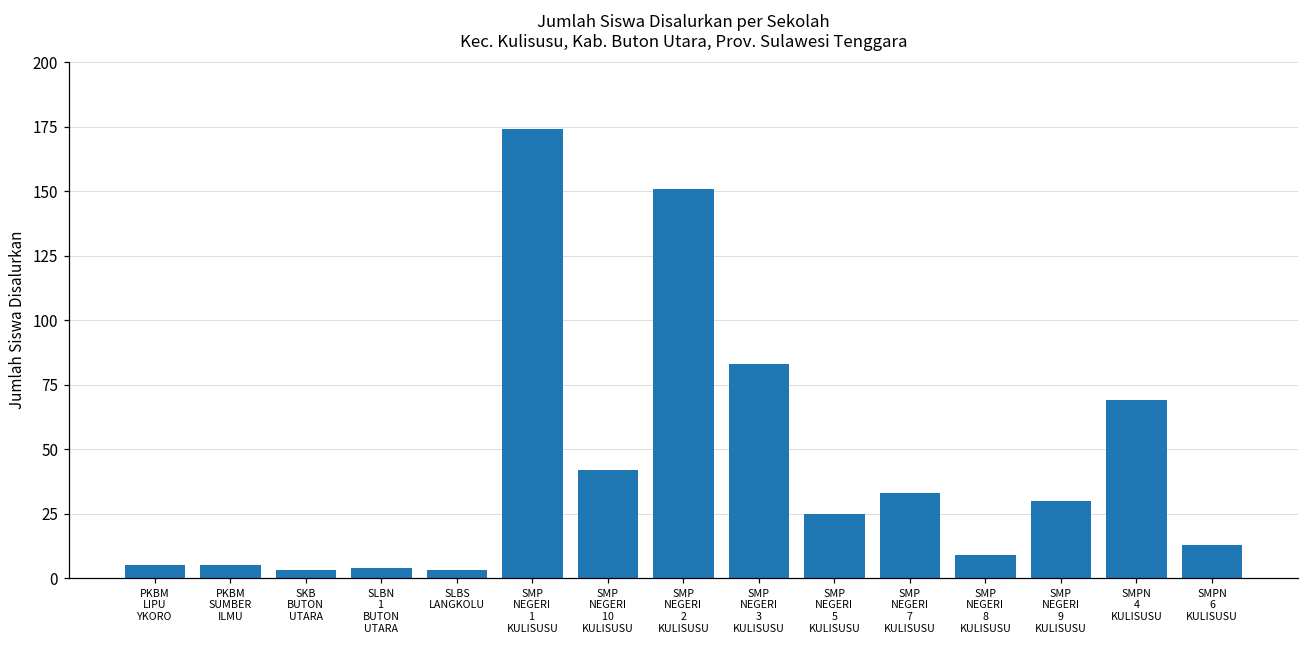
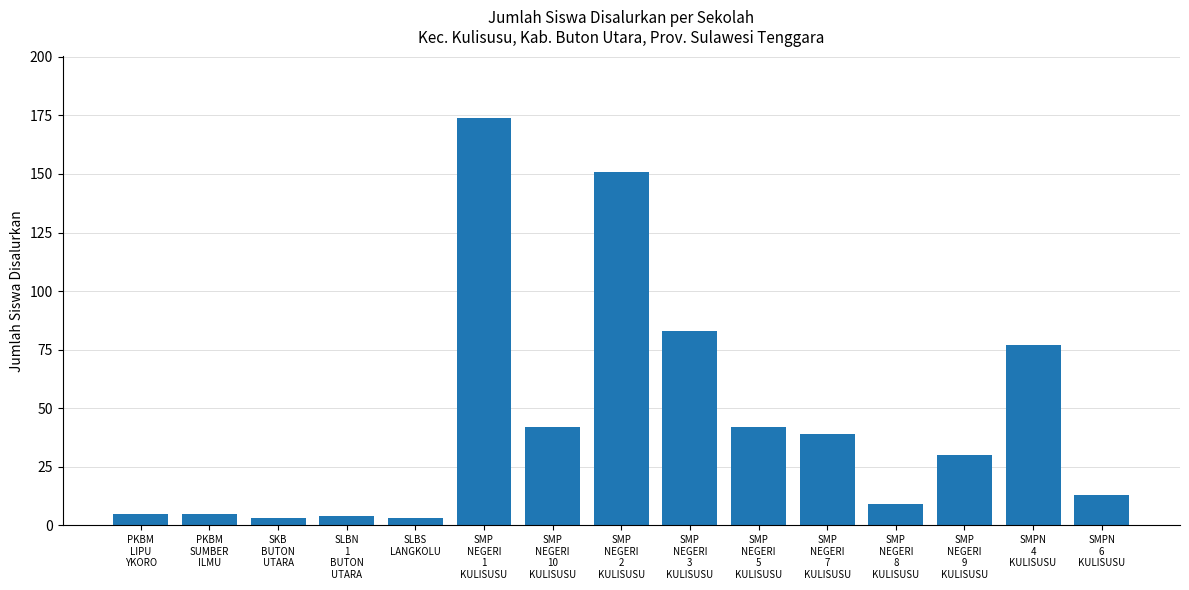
  {
    "PKBM LIPU YKORO": 5,
    "PKBM SUMBER ILMU": 5,
    "SKB BUTON UTARA": 3,
    "SLBN 1 BUTON UTARA": 4,
    "SLBS LANGKOLU": 3,
    "SMP NEGERI 1 KULISUSU": 174,
    "SMP NEGERI 10 KULISUSU": 42,
    "SMP NEGERI 2 KULISUSU": 151,
    "SMP NEGERI 3 KULISUSU": 83,
-   "SMP NEGERI 5 KULISUSU": 25,
-   "SMP NEGERI 7 KULISUSU": 33,
+   "SMP NEGERI 5 KULISUSU": 42,
+   "SMP NEGERI 7 KULISUSU": 39,
    "SMP NEGERI 8 KULISUSU": 9,
    "SMP NEGERI 9 KULISUSU": 30,
-   "SMPN 4 KULISUSU": 69,
+   "SMPN 4 KULISUSU": 77,
    "SMPN 6 KULISUSU": 13
  }
